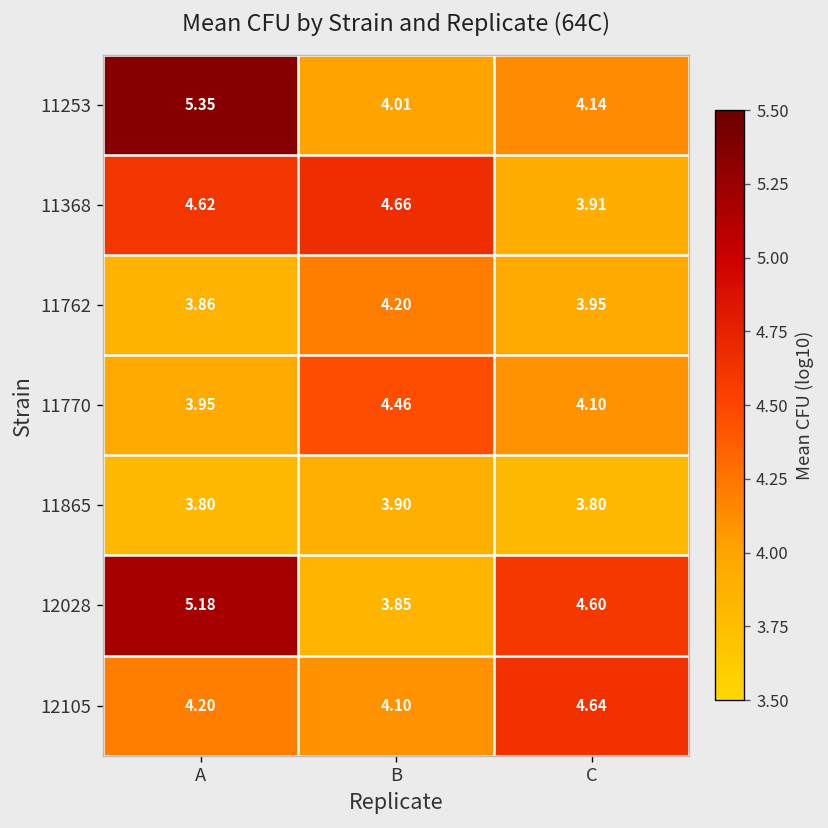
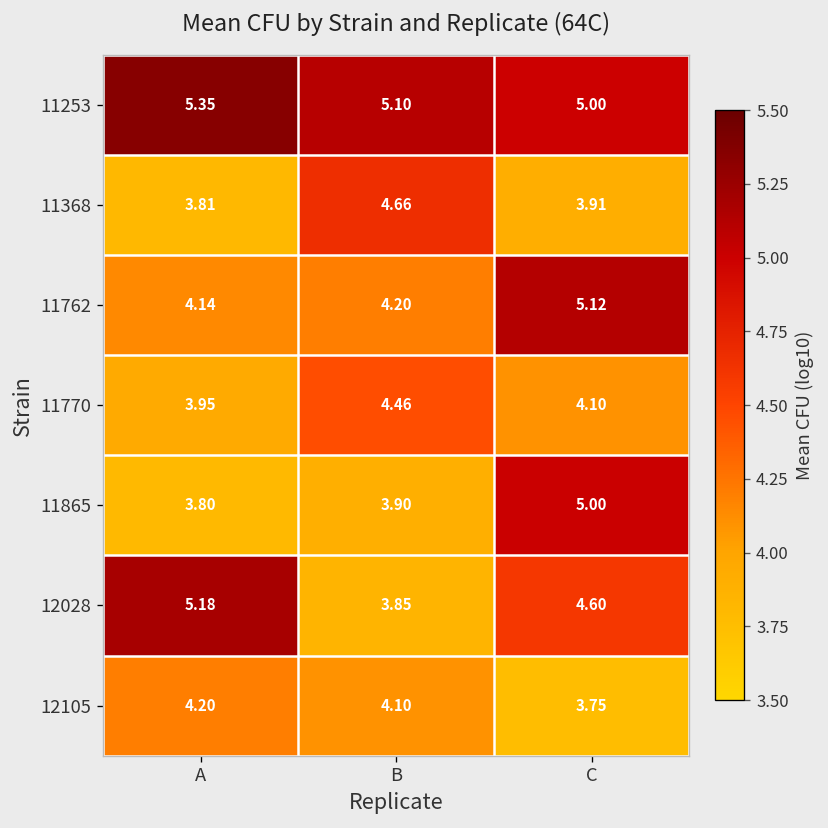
  {
    "11253": {
      "A": 5.35,
-     "B": 4.01,
-     "C": 4.14
+     "B": 5.10,
+     "C": 5.00
    },
    "11368": {
-     "A": 4.62,
+     "A": 3.81,
      "B": 4.66,
      "C": 3.91
    },
    "11762": {
-     "A": 3.86,
+     "A": 4.14,
      "B": 4.20,
-     "C": 3.95
+     "C": 5.12
    },
    "11770": {
      "A": 3.95,
      "B": 4.46,
      "C": 4.10
    },
    "11865": {
      "A": 3.80,
      "B": 3.90,
-     "C": 3.80
+     "C": 5.00
    },
    "12028": {
      "A": 5.18,
      "B": 3.85,
      "C": 4.60
    },
    "12105": {
      "A": 4.20,
      "B": 4.10,
-     "C": 4.64
+     "C": 3.75
    }
  }
